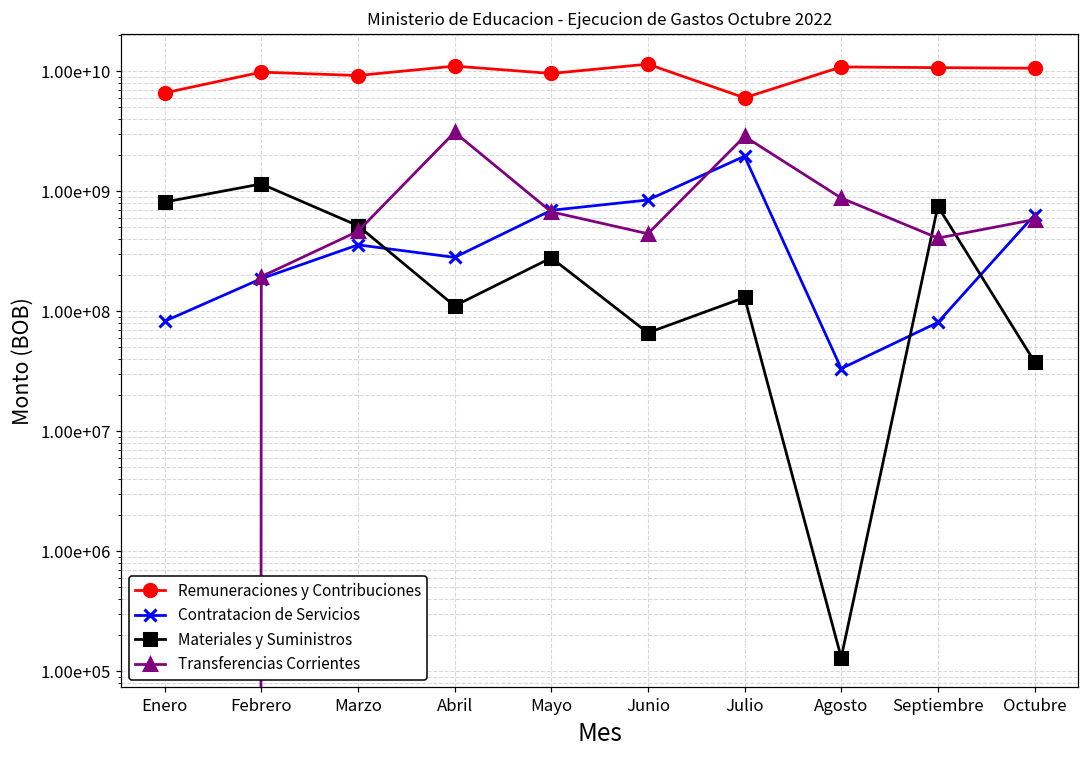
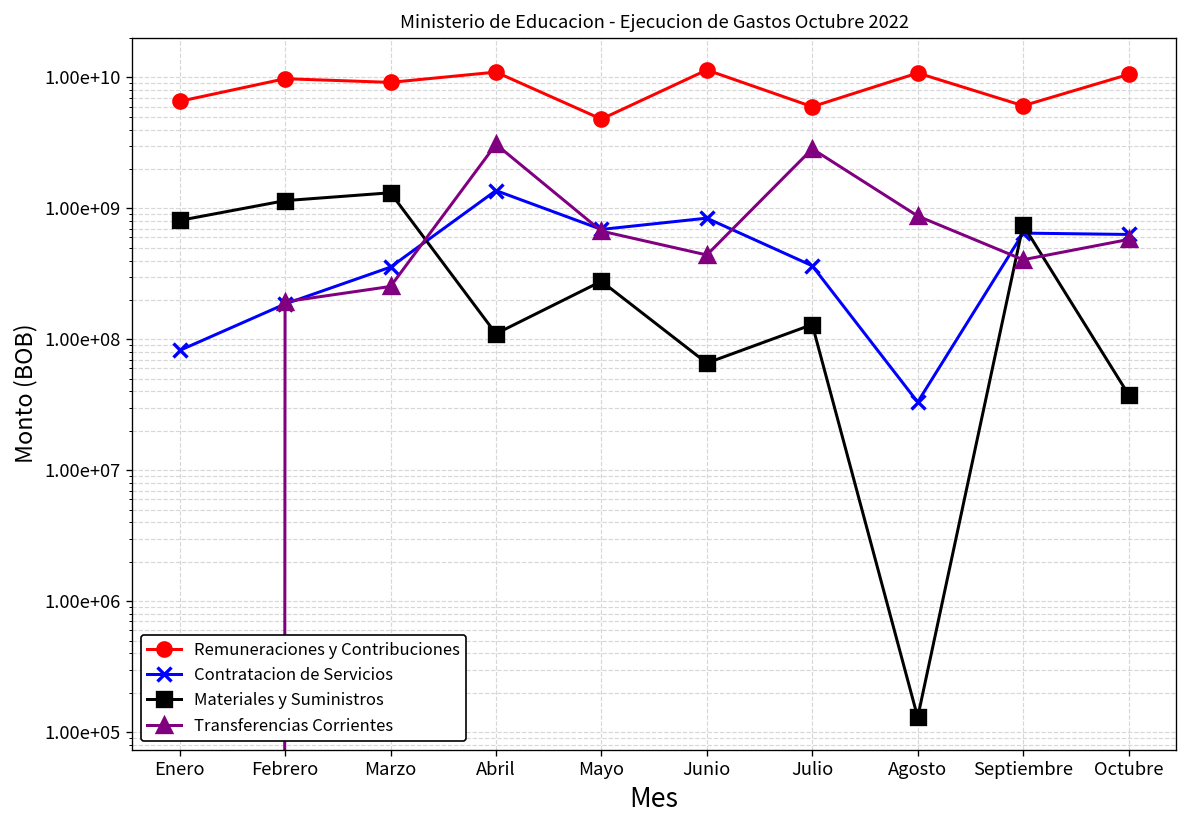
  {
    "Remuneraciones y Contribuciones": {
      "Enero": 7000000000,
      "Febrero": 10000000000,
      "Marzo": 9000000000,
      "Abril": 11000000000,
-     "Mayo": 10000000000,
+     "Mayo": 5000000000,
      "Junio": 11000000000,
      "Julio": 6000000000,
      "Agosto": 11000000000,
-     "Septiembre": 11000000000,
+     "Septiembre": 6000000000,
      "Octubre": 11000000000
    },
    "Contratacion de Servicios": {
      "Enero": 80000000,
      "Marzo": 360000000,
-     "Abril": 280000000,
+     "Abril": 1400000000,
      "Junio": 800000000,
-     "Julio": 2000000000,
+     "Julio": 360000000,
      "Agosto": 33000000,
-     "Septiembre": 80000000,
+     "Septiembre": 600000000,
      "Octubre": 600000000
    },
    "Materiales y Suministros": {
      "Enero": 800000000,
      "Febrero": 1100000000,
-     "Marzo": 500000000,
+     "Marzo": 1300000000,
      "Abril": 110000000,
      "Mayo": 280000000,
      "Junio": 70000000,
      "Julio": 130000000,
      "Agosto": 130000,
      "Septiembre": 700000000,
      "Octubre": 38000000
    },
    "Transferencias Corrientes": {
-     "Marzo": 460000000,
+     "Marzo": 250000000,
      "Abril": 3100000000,
      "Junio": 440000000,
      "Julio": 2900000000,
      "Agosto": 900000000,
      "Septiembre": 410000000,
      "Octubre": 600000000
    }
  }
